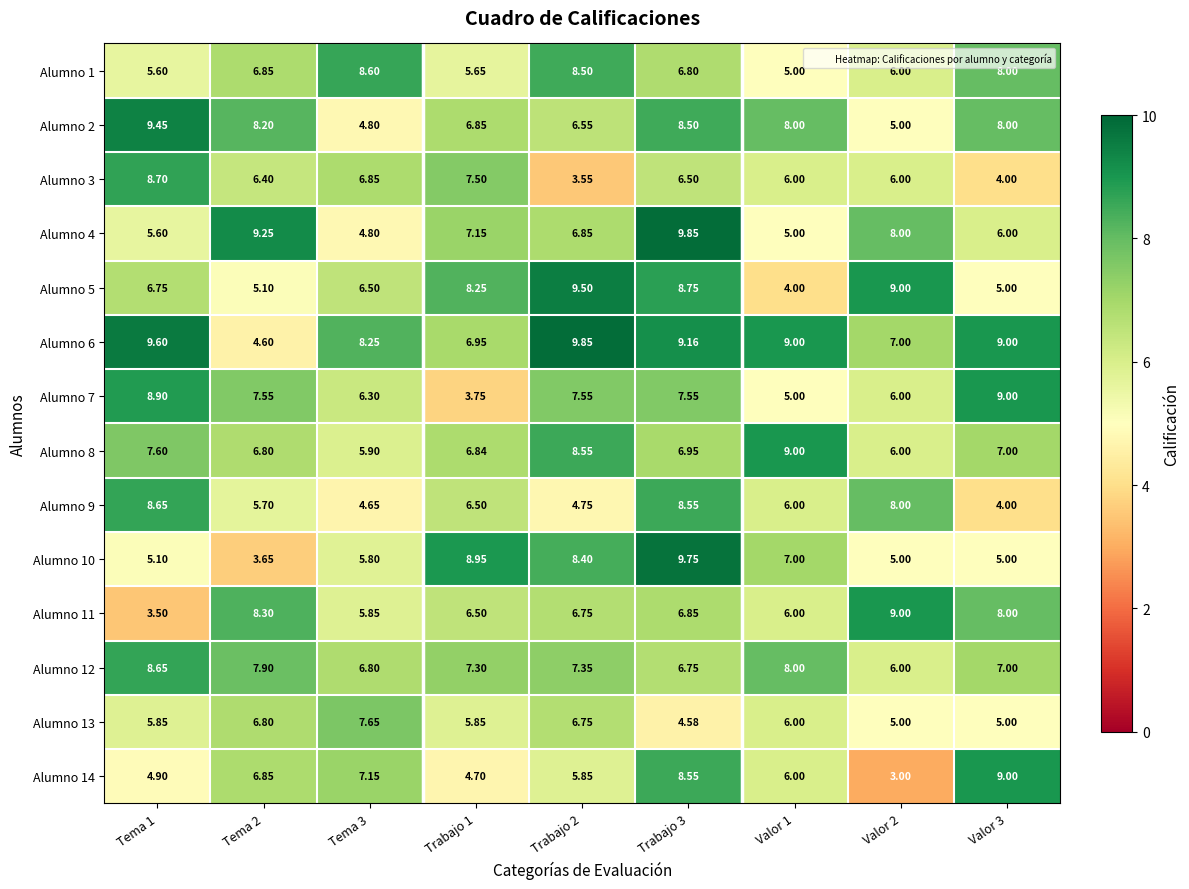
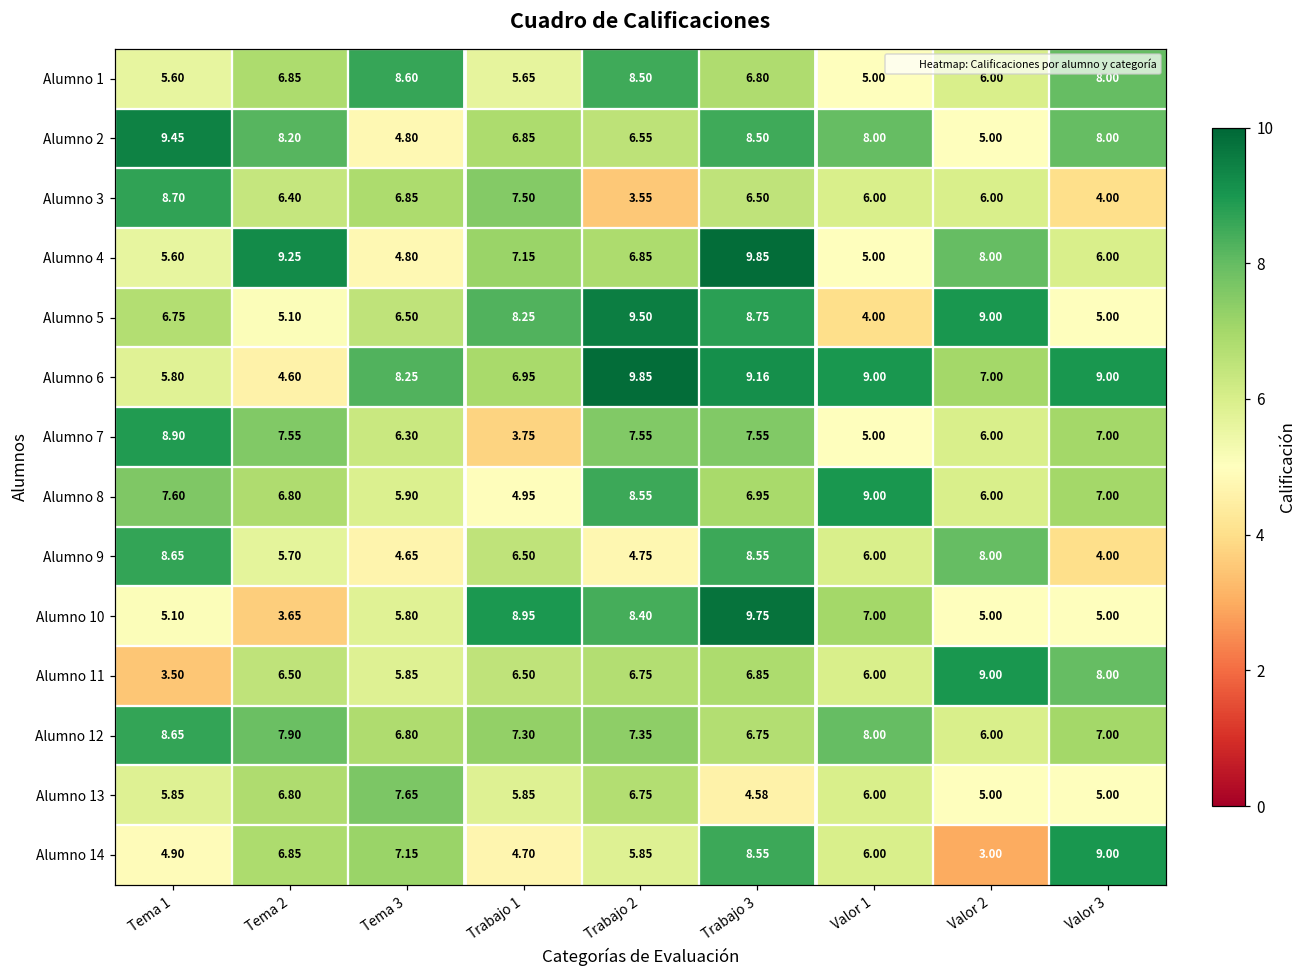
  {
    "Alumno 1": {
      "Tema 1": 5.60,
      "Tema 2": 6.85,
      "Tema 3": 8.60,
      "Trabajo 1": 5.65,
      "Trabajo 2": 8.50,
      "Trabajo 3": 6.80
    },
    "Alumno 2": {
      "Tema 1": 9.45,
      "Tema 2": 8.20,
      "Tema 3": 4.80,
      "Trabajo 1": 6.85,
      "Trabajo 2": 6.55,
      "Trabajo 3": 8.50,
      "Valor 1": 8.00,
      "Valor 2": 5.00,
      "Valor 3": 8.00
    },
    "Alumno 3": {
      "Tema 1": 8.70,
      "Tema 2": 6.40,
      "Tema 3": 6.85,
      "Trabajo 1": 7.50,
      "Trabajo 2": 3.55,
      "Trabajo 3": 6.50,
      "Valor 1": 6.00,
      "Valor 2": 6.00,
      "Valor 3": 4.00
    },
    "Alumno 4": {
      "Tema 1": 5.60,
      "Tema 2": 9.25,
      "Tema 3": 4.80,
      "Trabajo 1": 7.15,
      "Trabajo 2": 6.85,
      "Trabajo 3": 9.85,
      "Valor 1": 5.00,
      "Valor 2": 8.00,
      "Valor 3": 6.00
    },
    "Alumno 5": {
      "Tema 1": 6.75,
      "Tema 2": 5.10,
      "Tema 3": 6.50,
      "Trabajo 1": 8.25,
      "Trabajo 2": 9.50,
      "Trabajo 3": 8.75,
      "Valor 1": 4.00,
      "Valor 2": 9.00,
      "Valor 3": 5.00
    },
    "Alumno 6": {
-     "Tema 1": 9.60,
+     "Tema 1": 5.80,
      "Tema 2": 4.60,
      "Tema 3": 8.25,
      "Trabajo 1": 6.95,
      "Trabajo 2": 9.85,
      "Trabajo 3": 9.16,
      "Valor 1": 9.00,
      "Valor 2": 7.00,
      "Valor 3": 9.00
    },
    "Alumno 7": {
      "Tema 1": 8.90,
      "Tema 2": 7.55,
      "Tema 3": 6.30,
      "Trabajo 1": 3.75,
      "Trabajo 2": 7.55,
      "Trabajo 3": 7.55,
      "Valor 1": 5.00,
      "Valor 2": 6.00,
-     "Valor 3": 9.00
+     "Valor 3": 7.00
    },
    "Alumno 8": {
      "Tema 1": 7.60,
      "Tema 2": 6.80,
      "Tema 3": 5.90,
-     "Trabajo 1": 6.84,
+     "Trabajo 1": 4.95,
      "Trabajo 2": 8.55,
      "Trabajo 3": 6.95,
      "Valor 1": 9.00,
      "Valor 2": 6.00,
      "Valor 3": 7.00
    },
    "Alumno 9": {
      "Tema 1": 8.65,
      "Tema 2": 5.70,
      "Tema 3": 4.65,
      "Trabajo 1": 6.50,
      "Trabajo 2": 4.75,
      "Trabajo 3": 8.55,
      "Valor 1": 6.00,
      "Valor 2": 8.00,
      "Valor 3": 4.00
    },
    "Alumno 10": {
      "Tema 1": 5.10,
      "Tema 2": 3.65,
      "Tema 3": 5.80,
      "Trabajo 1": 8.95,
      "Trabajo 2": 8.40,
      "Trabajo 3": 9.75,
      "Valor 1": 7.00,
      "Valor 2": 5.00,
      "Valor 3": 5.00
    },
    "Alumno 11": {
      "Tema 1": 3.50,
-     "Tema 2": 8.30,
+     "Tema 2": 6.50,
      "Tema 3": 5.85,
      "Trabajo 1": 6.50,
      "Trabajo 2": 6.75,
      "Trabajo 3": 6.85,
      "Valor 1": 6.00,
      "Valor 2": 9.00,
      "Valor 3": 8.00
    },
    "Alumno 12": {
      "Tema 1": 8.65,
      "Tema 2": 7.90,
      "Tema 3": 6.80,
      "Trabajo 1": 7.30,
      "Trabajo 2": 7.35,
      "Trabajo 3": 6.75,
      "Valor 1": 8.00,
      "Valor 2": 6.00,
      "Valor 3": 7.00
    },
    "Alumno 13": {
      "Tema 1": 5.85,
      "Tema 2": 6.80,
      "Tema 3": 7.65,
      "Trabajo 1": 5.85,
      "Trabajo 2": 6.75,
      "Trabajo 3": 4.58,
      "Valor 1": 6.00,
      "Valor 2": 5.00,
      "Valor 3": 5.00
    },
    "Alumno 14": {
      "Tema 1": 4.90,
      "Tema 2": 6.85,
      "Tema 3": 7.15,
      "Trabajo 1": 4.70,
      "Trabajo 2": 5.85,
      "Trabajo 3": 8.55,
      "Valor 1": 6.00,
      "Valor 2": 3.00,
      "Valor 3": 9.00
    }
  }
